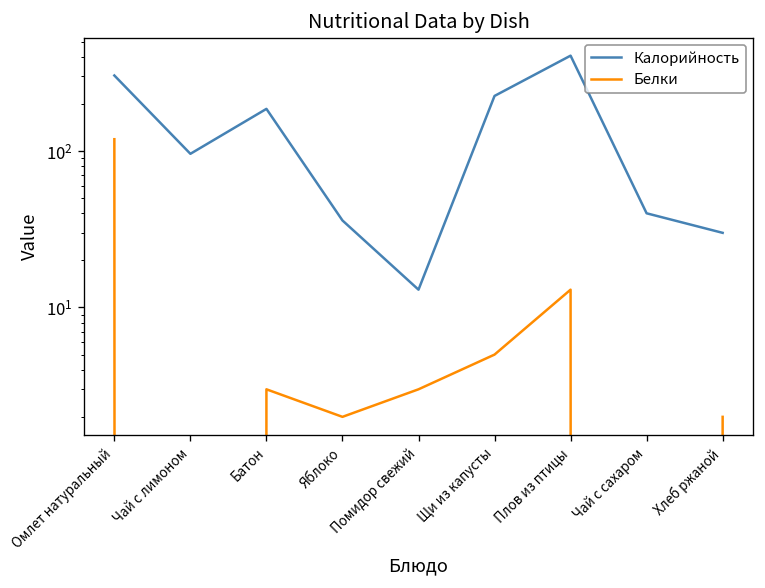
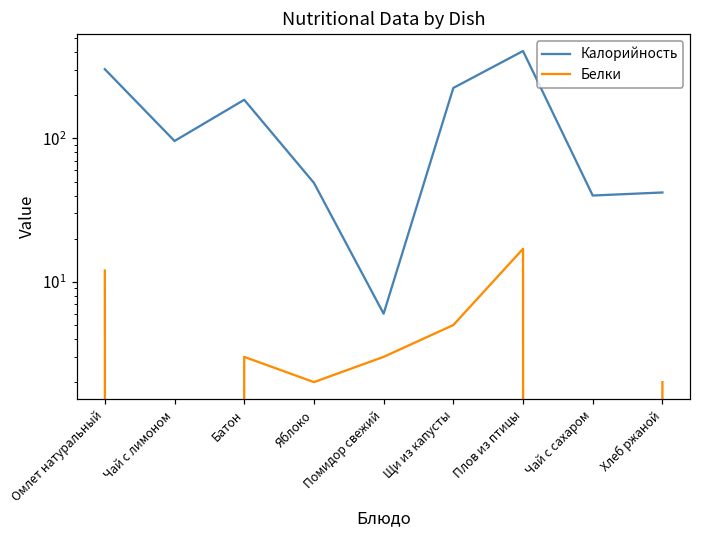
  {
    "Калорийность": {
      "Омлет натуральный": 300,
      "Чай с лимоном": 100,
      "Батон": 190,
-     "Яблоко": 36,
-     "Помидор свежий": 13,
+     "Яблоко": 49,
+     "Помидор свежий": 6,
      "Щи из капусты": 230,
      "Плов из птицы": 410,
      "Чай с сахаром": 40,
-     "Хлеб ржаной": 30
+     "Хлеб ржаной": 42
    },
    "Белки": {
-     "Омлет натуральный": 120,
+     "Омлет натуральный": 12,
      "Батон": 3,
      "Яблоко": 2,
      "Помидор свежий": 3,
      "Щи из капусты": 5,
-     "Плов из птицы": 13,
+     "Плов из птицы": 17,
      "Хлеб ржаной": 2
    }
  }
